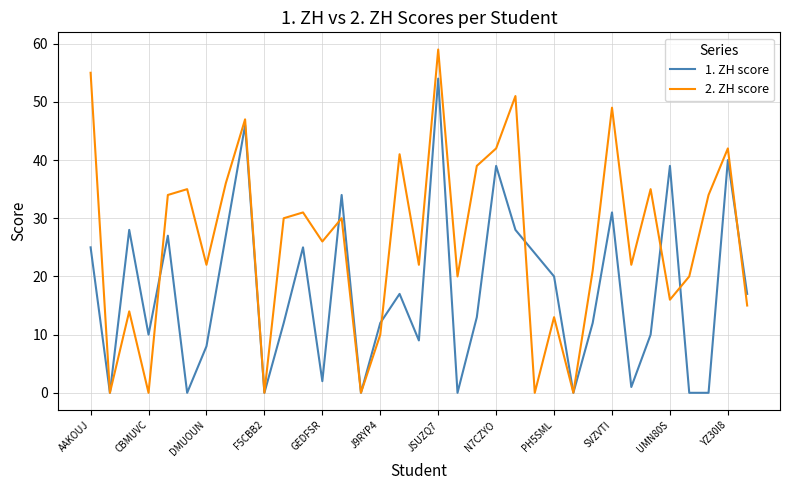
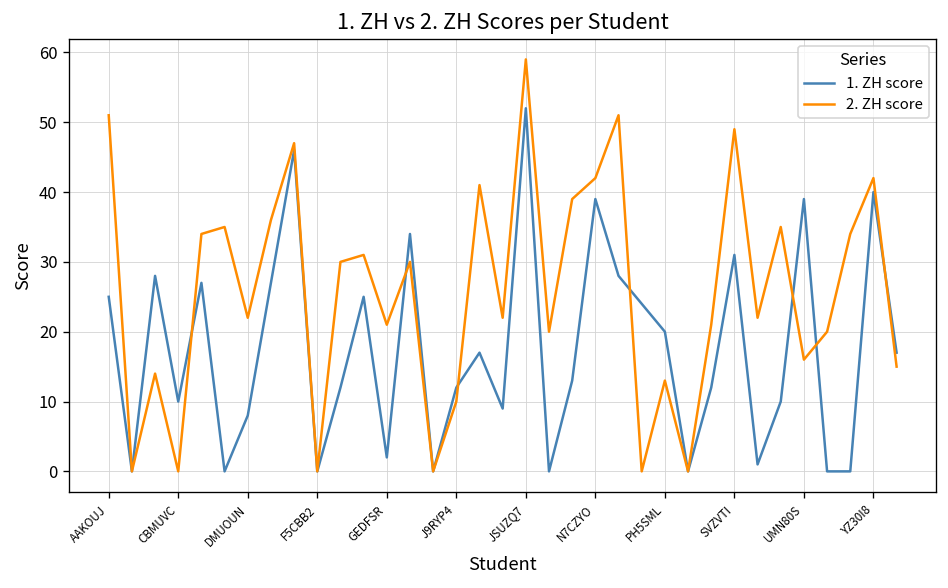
  {
    "1. ZH score": {
      "AAKOUJ": 25,
      "CBMUVC": 10,
      "DMUOUN": 8,
      "GEDFSR": 2,
      "J9RYP4": 12,
-     "JSUZQ7": 54,
+     "JSUZQ7": 52,
      "N7CZYO": 39,
      "PH5SML": 20,
      "SVZVTI": 31,
      "UMN80S": 39,
      "YZ30I8": 40
    },
    "2. ZH score": {
-     "AAKOUJ": 55,
+     "AAKOUJ": 51,
      "CBMUVC": 0,
      "DMUOUN": 22,
-     "GEDFSR": 26,
+     "GEDFSR": 21,
      "J9RYP4": 10,
      "JSUZQ7": 59,
      "N7CZYO": 42,
      "PH5SML": 13,
      "SVZVTI": 49,
      "UMN80S": 16,
      "YZ30I8": 42
    }
  }
